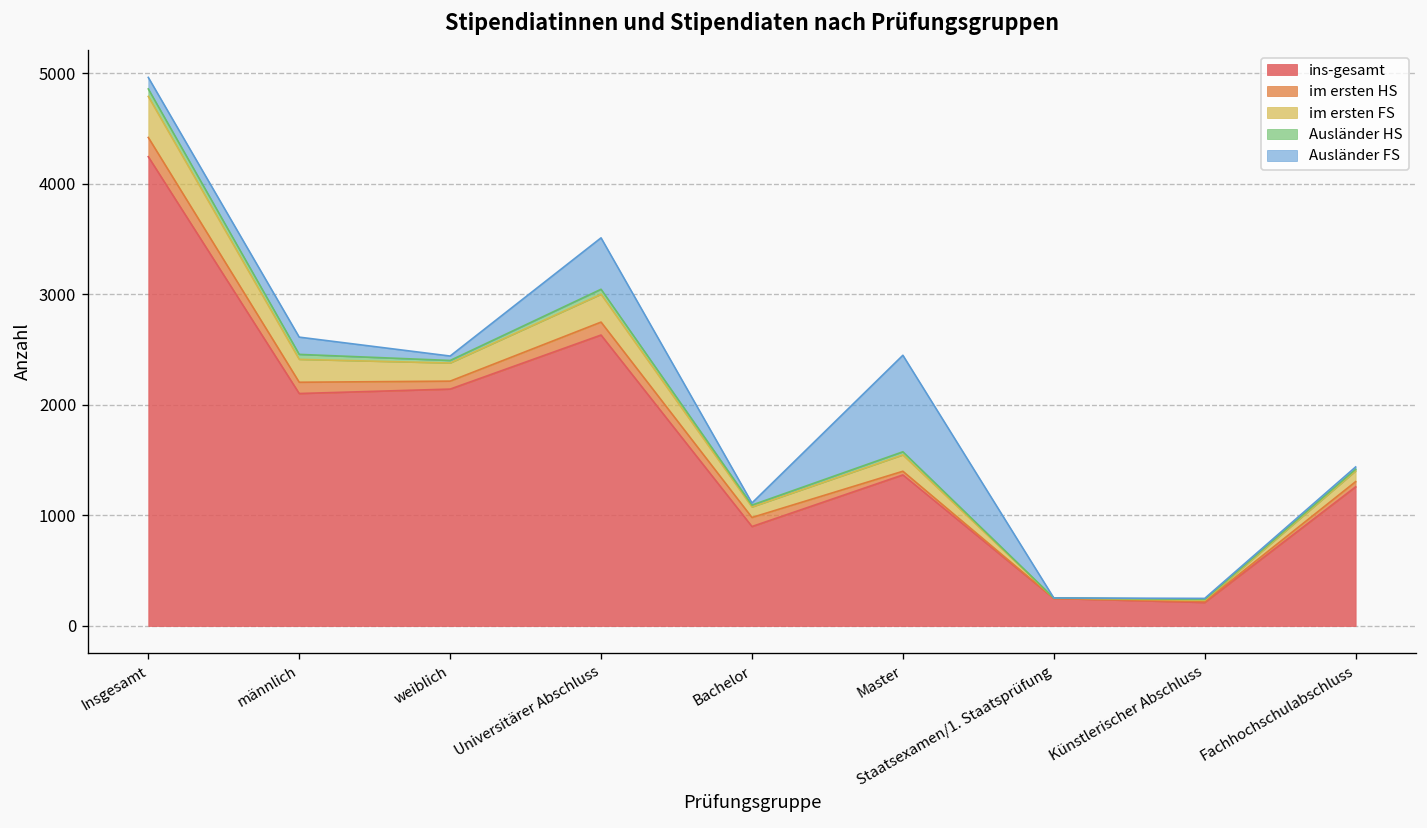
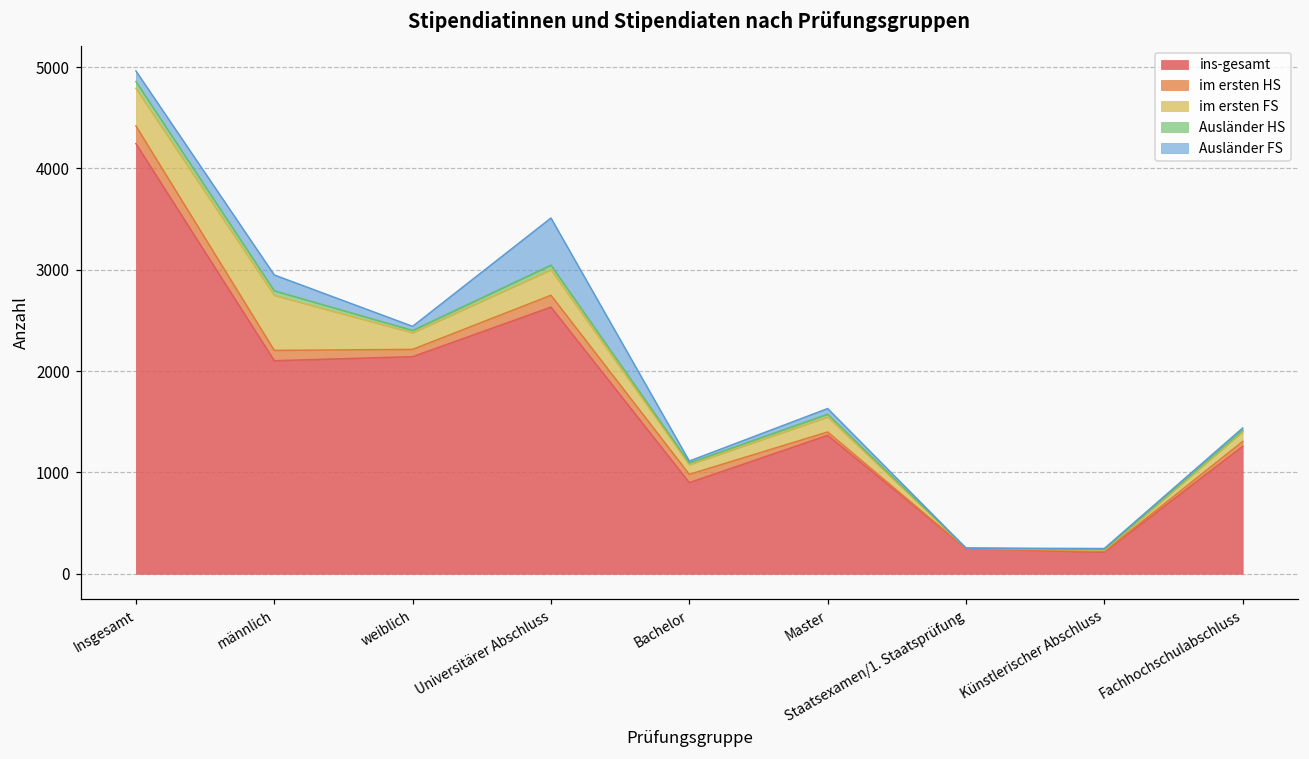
  {
    "im ersten FS": {
      "Insgesamt": 400,
-     "männlich": 200,
+     "männlich": 500,
      "Universitärer Abschluss": 300,
      "Master": 100
    },
    "Ausländer HS": {
      "Insgesamt": 100,
      "männlich": 0,
      "Universitärer Abschluss": 0,
      "Master": 0
    },
    "Ausländer FS": {
      "Insgesamt": 100,
      "männlich": 200,
      "weiblich": 0,
      "Universitärer Abschluss": 500,
-     "Master": 900
+     "Master": 100
    }
  }
